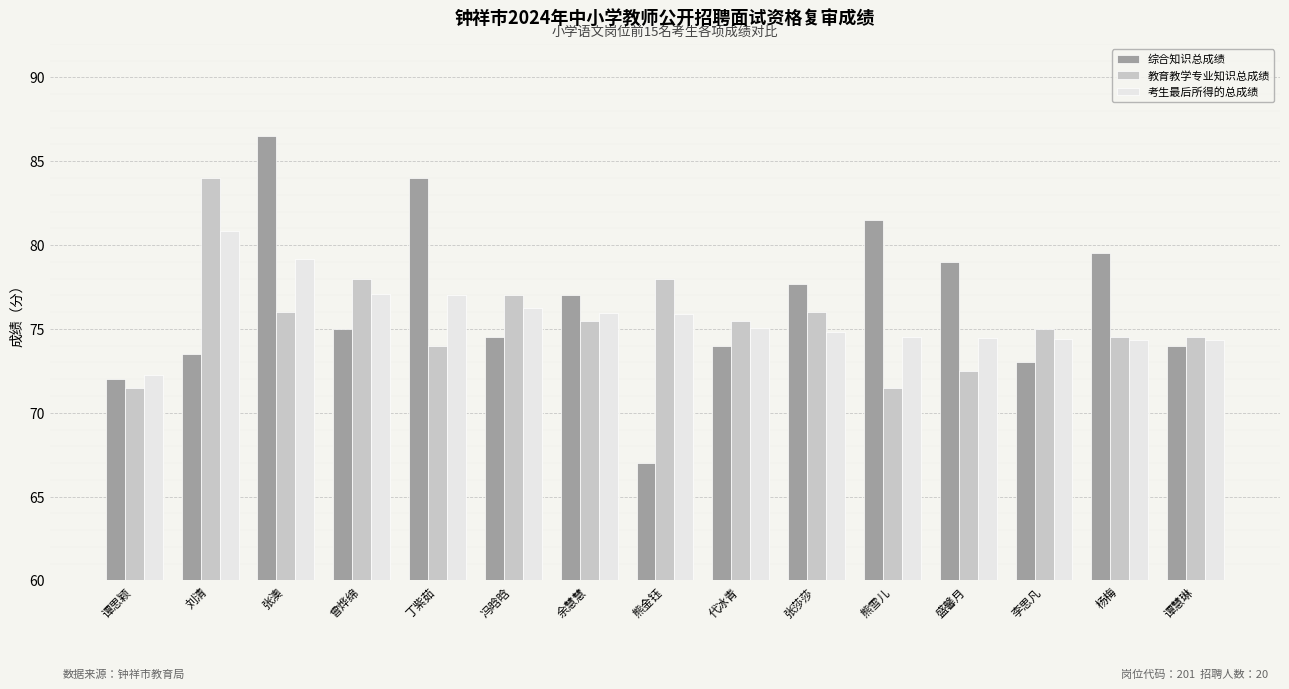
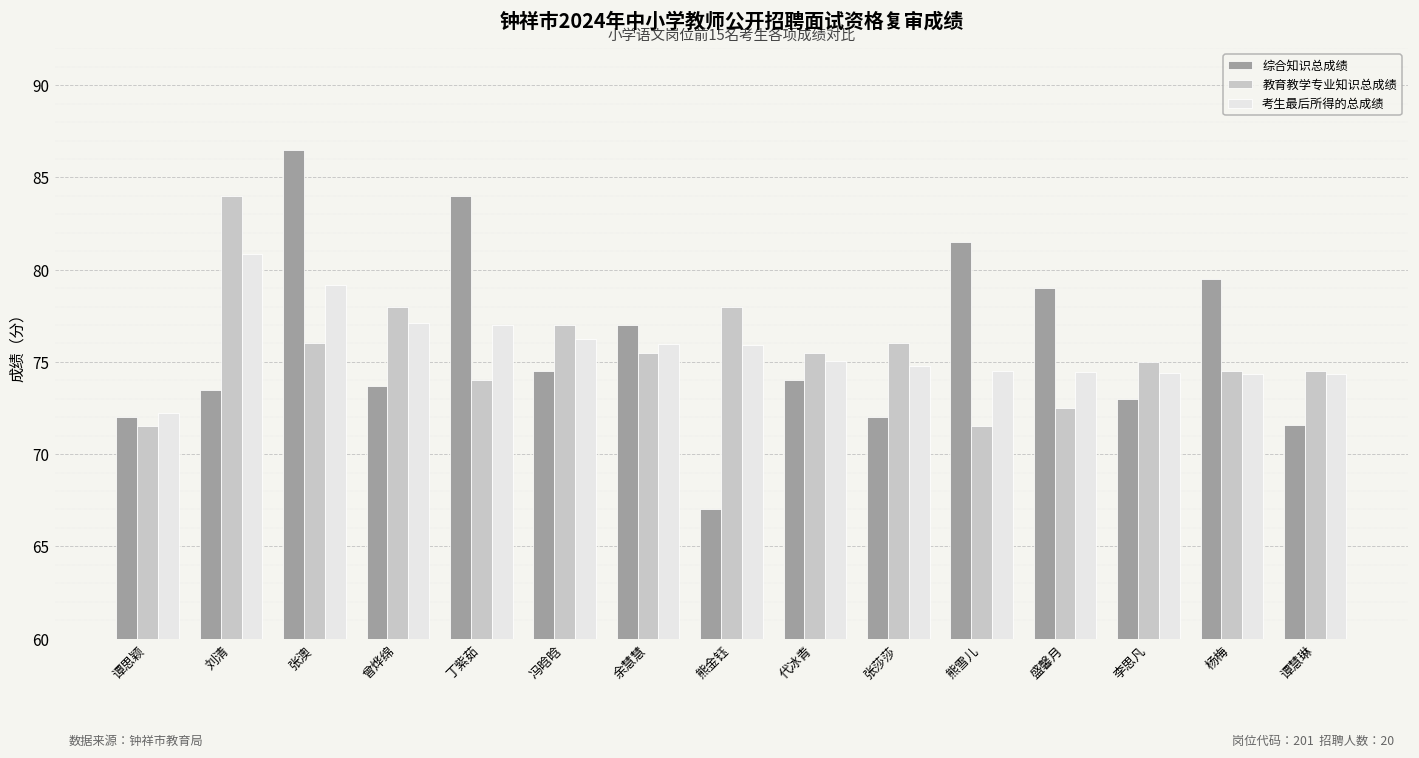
  {
    "综合知识总成绩": {
      "谭思颖": 72.0,
      "刘清": 73.5,
      "张澳": 86.5,
-     "曾烨绵": 75.0,
+     "曾烨绵": 73.7,
      "丁紫茹": 84.0,
      "冯晗晗": 74.5,
      "余慧慧": 77.0,
      "熊金钰": 67.0,
      "代冰青": 74.0,
-     "张莎莎": 77.7,
+     "张莎莎": 72.0,
      "熊雪儿": 81.5,
      "盛馨月": 79.0,
      "李思凡": 73.0,
      "杨梅": 79.5,
-     "谭慧琳": 74.0
+     "谭慧琳": 71.6
    }
  }
